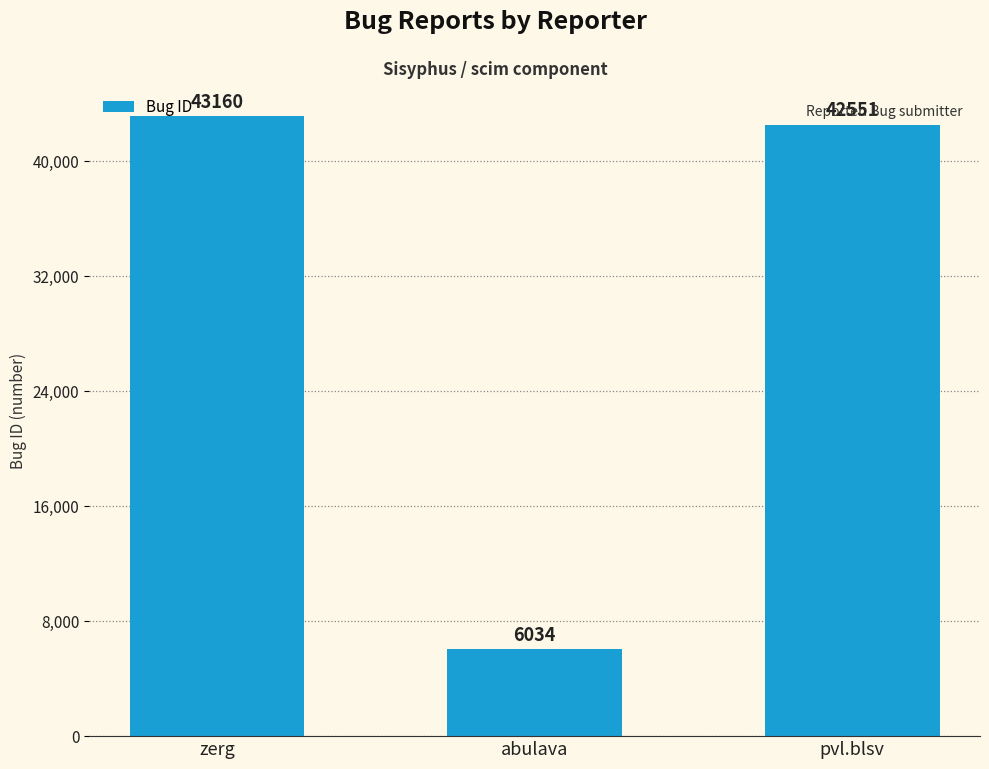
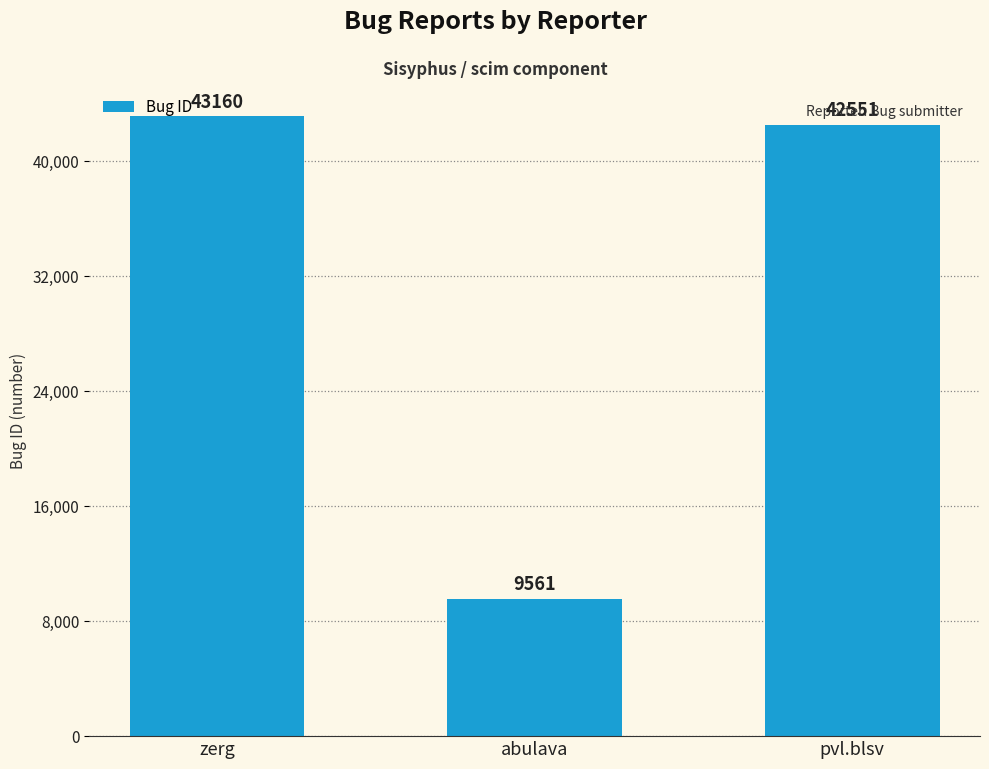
  {
    "zerg": 43160,
-   "abulava": 6034
+   "abulava": 9561
  }
